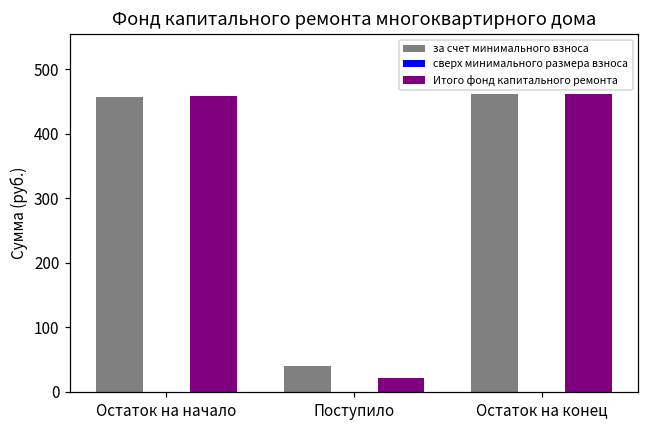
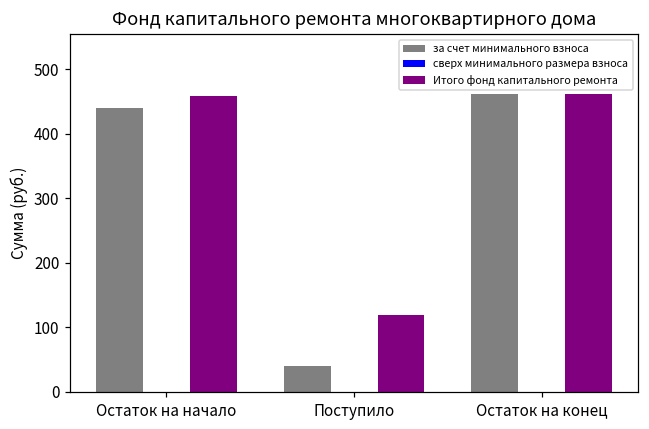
  {
    "за счет минимального взноса": {
-     "Остаток на начало": 460,
+     "Остаток на начало": 440,
      "Поступило": 40,
      "Остаток на конец": 460
    },
    "сверх минимального размера взноса": {
      "Остаток на начало": 0,
      "Поступило": 0,
      "Остаток на конец": 0
    },
    "Итого фонд капитального ремонта": {
      "Остаток на начало": 460,
-     "Поступило": 20,
+     "Поступило": 120,
      "Остаток на конец": 460
    }
  }
